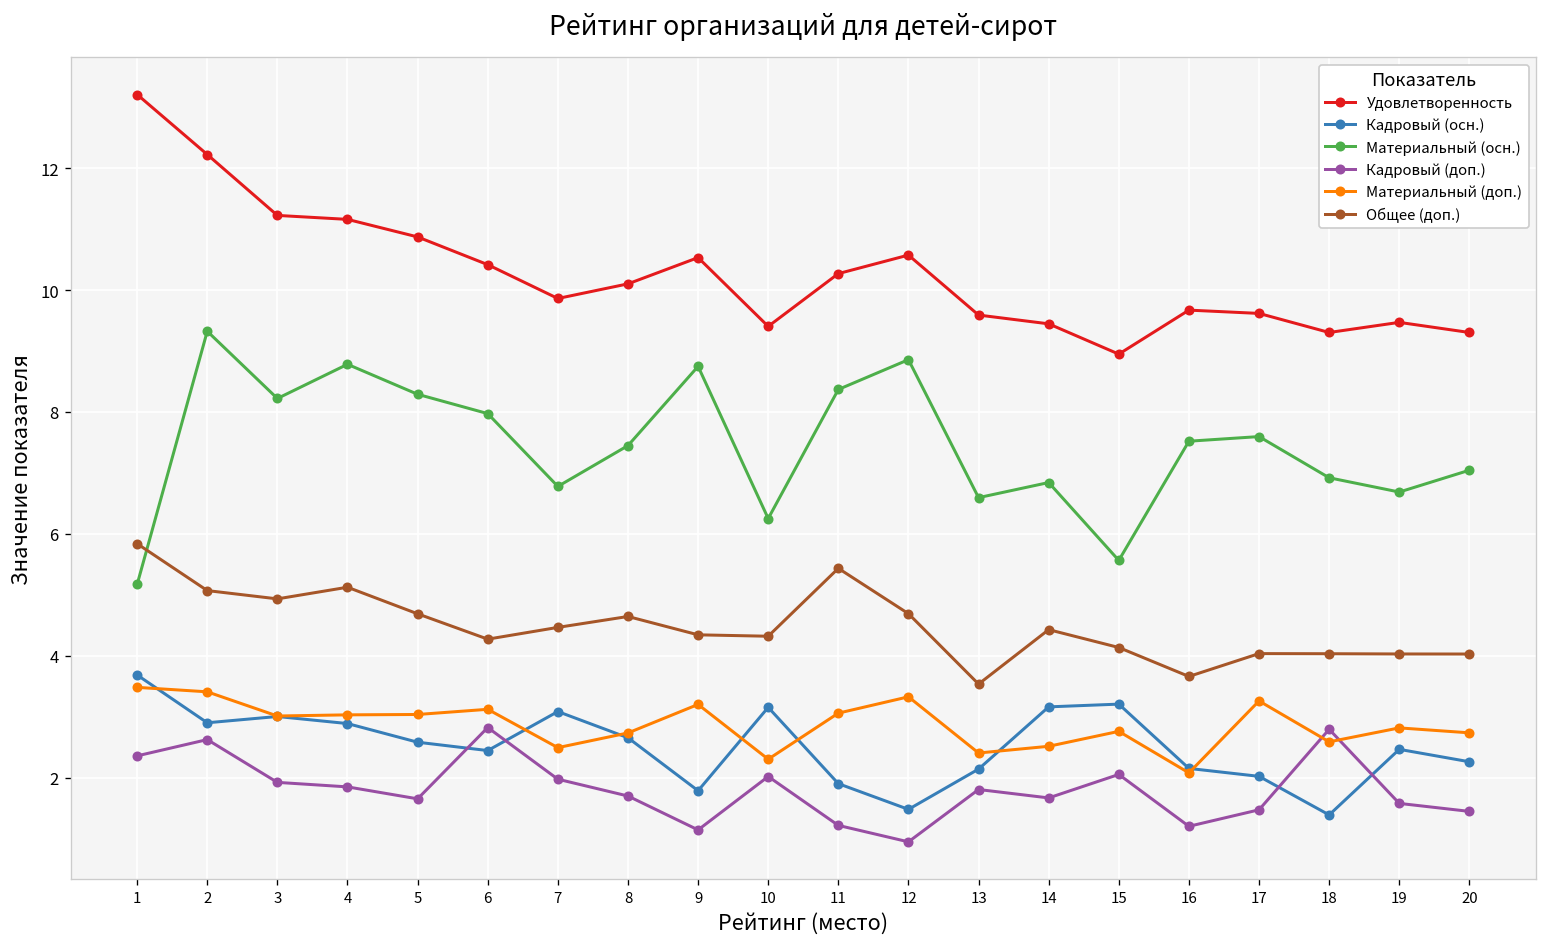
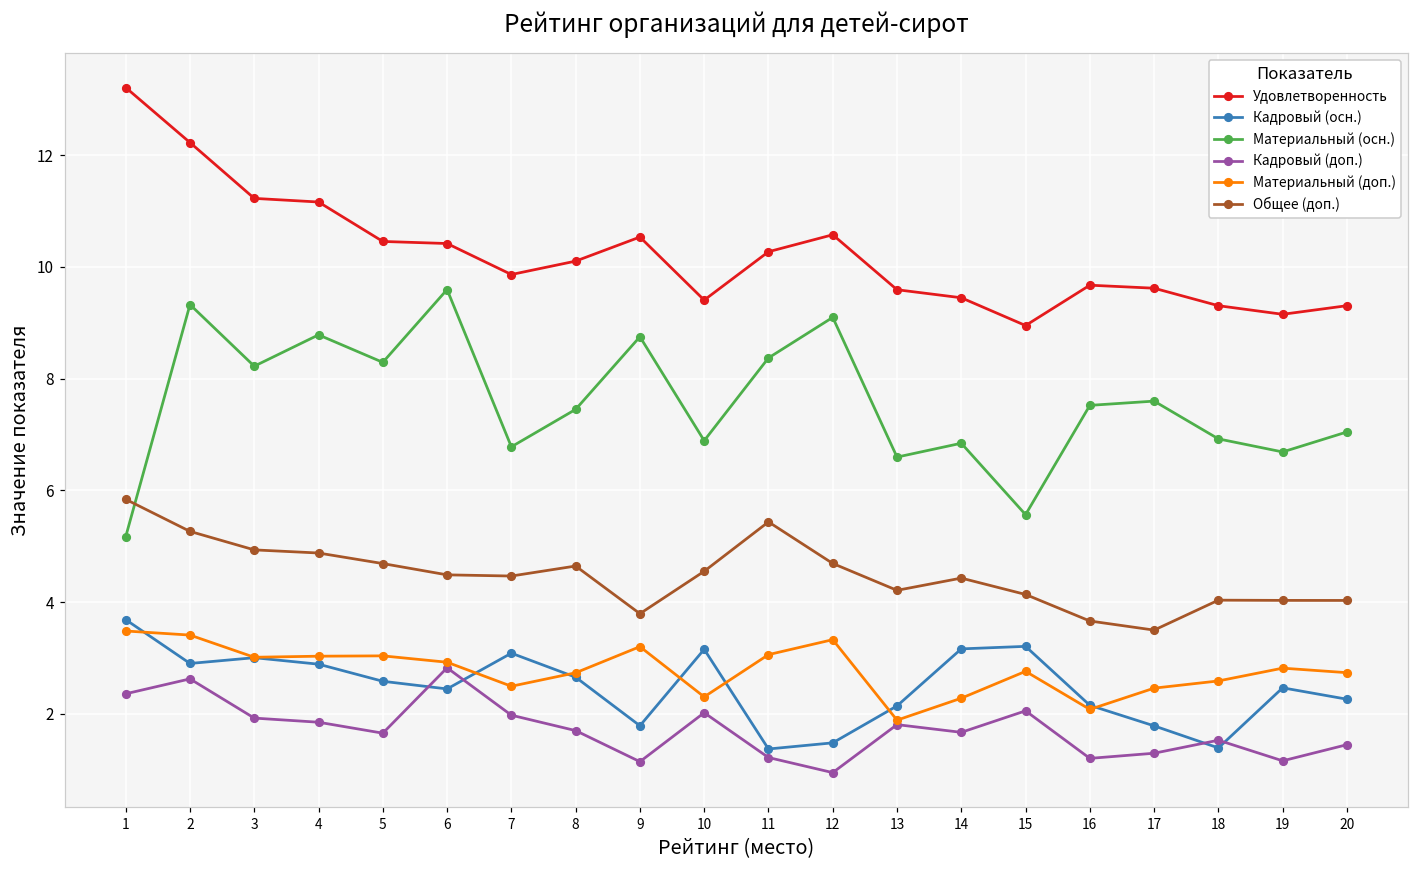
  {
    "Удовлетворенность": {
      "1": 13.2,
      "2": 12.2,
      "3": 11.2,
      "4": 11.2,
-     "5": 10.9,
+     "5": 10.5,
      "6": 10.4,
      "7": 9.9,
      "8": 10.1,
      "9": 10.5,
      "10": 9.4,
      "11": 10.3,
      "12": 10.6,
      "13": 9.6,
      "14": 9.4,
      "15": 8.9,
      "16": 9.7,
      "17": 9.6,
      "18": 9.3,
-     "19": 9.5,
+     "19": 9.2,
      "20": 9.3
    },
    "Кадровый (осн.)": {
      "1": 3.7,
      "2": 2.9,
      "4": 2.9,
      "5": 2.6,
      "6": 2.4,
      "7": 3.1,
      "8": 2.7,
      "9": 1.8,
      "10": 3.2,
-     "11": 1.9,
+     "11": 1.4,
      "12": 1.5,
      "13": 2.1,
      "14": 3.2,
      "15": 3.2,
      "16": 2.2,
-     "17": 2.0,
+     "17": 1.8,
      "18": 1.4,
      "19": 2.5,
      "20": 2.3
    },
    "Материальный (осн.)": {
      "1": 5.2,
      "2": 9.3,
      "3": 8.2,
      "4": 8.8,
      "5": 8.3,
-     "6": 8.0,
+     "6": 9.6,
      "7": 6.8,
      "8": 7.4,
      "9": 8.7,
-     "10": 6.3,
+     "10": 6.9,
      "11": 8.4,
-     "12": 8.9,
+     "12": 9.1,
      "13": 6.6,
      "14": 6.8,
      "15": 5.6,
      "16": 7.5,
      "17": 7.6,
      "18": 6.9,
      "19": 6.7,
      "20": 7.0
    },
    "Кадровый (доп.)": {
      "1": 2.4,
      "2": 2.6,
      "3": 1.9,
      "4": 1.8,
      "5": 1.7,
      "6": 2.8,
      "7": 2.0,
      "8": 1.7,
      "9": 1.1,
      "10": 2.0,
      "11": 1.2,
      "12": 0.9,
      "13": 1.8,
      "14": 1.7,
      "15": 2.1,
      "16": 1.2,
-     "17": 1.5,
-     "18": 2.8,
-     "19": 1.6,
+     "17": 1.3,
+     "18": 1.5,
+     "19": 1.2,
      "20": 1.4
    },
    "Материальный (доп.)": {
      "1": 3.5,
      "2": 3.4,
      "4": 3.0,
      "5": 3.0,
-     "6": 3.1,
+     "6": 2.9,
      "7": 2.5,
      "8": 2.7,
      "9": 3.2,
      "10": 2.3,
      "11": 3.1,
      "12": 3.3,
-     "13": 2.4,
-     "14": 2.5,
+     "13": 1.9,
+     "14": 2.3,
      "15": 2.8,
      "16": 2.1,
-     "17": 3.3,
+     "17": 2.5,
      "18": 2.6,
      "19": 2.8,
      "20": 2.7
    },
    "Общее (доп.)": {
      "1": 5.8,
-     "2": 5.1,
+     "2": 5.3,
      "3": 4.9,
-     "4": 5.1,
+     "4": 4.9,
      "5": 4.7,
-     "6": 4.3,
+     "6": 4.5,
      "7": 4.5,
      "8": 4.6,
-     "9": 4.3,
-     "10": 4.3,
+     "9": 3.8,
+     "10": 4.6,
      "11": 5.4,
      "12": 4.7,
-     "13": 3.5,
+     "13": 4.2,
      "14": 4.4,
      "15": 4.1,
      "16": 3.7,
-     "17": 4.0,
+     "17": 3.5,
      "18": 4.0,
      "19": 4.0,
      "20": 4.0
    }
  }
